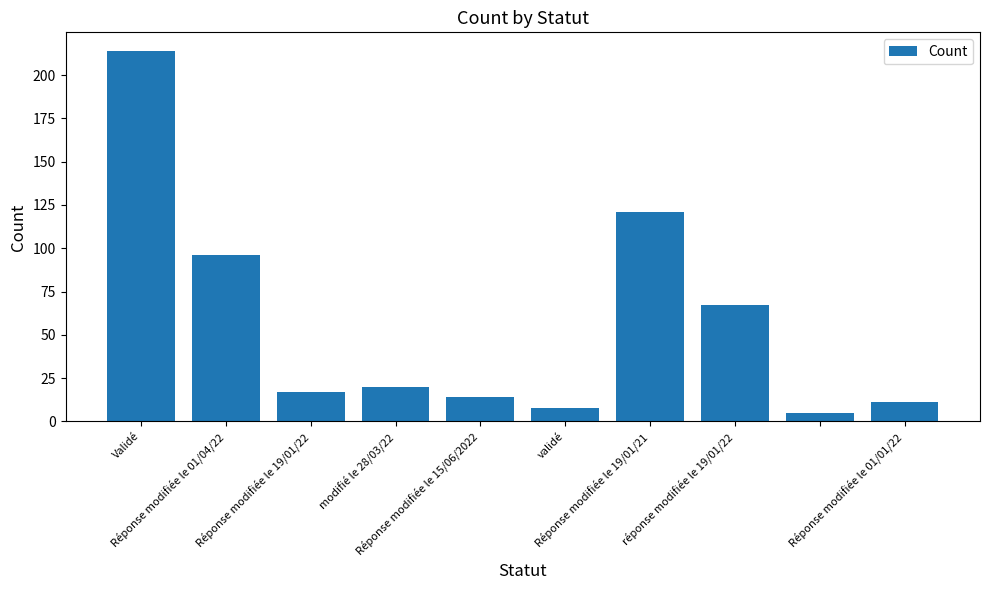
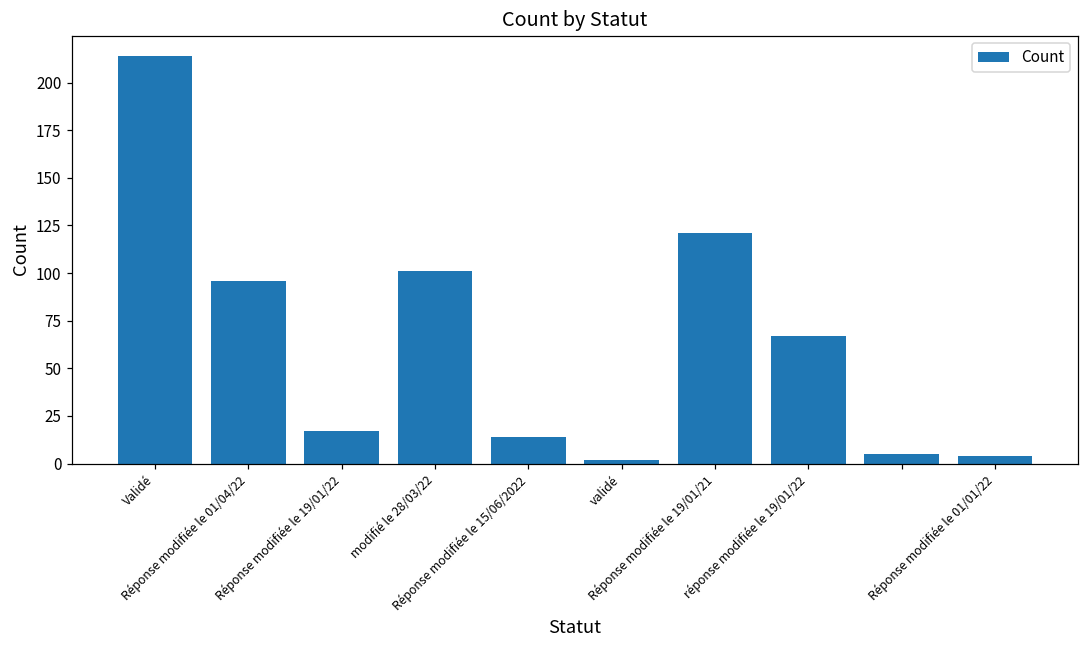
  {
    "Validé": 214,
    "Réponse modifiée le 01/04/22": 96,
    "Réponse modifiée le 19/01/22": 17,
-   "modifié le 28/03/22": 20,
+   "modifié le 28/03/22": 101,
    "Réponse modifiée le 15/06/2022": 14,
-   "validé": 8,
+   "validé": 2,
    "Réponse modifiée le 19/01/21": 121,
    "réponse modifiée le 19/01/22": 67,
-   "Réponse modifiée le 01/01/22": 11
+   "Réponse modifiée le 01/01/22": 4
  }
